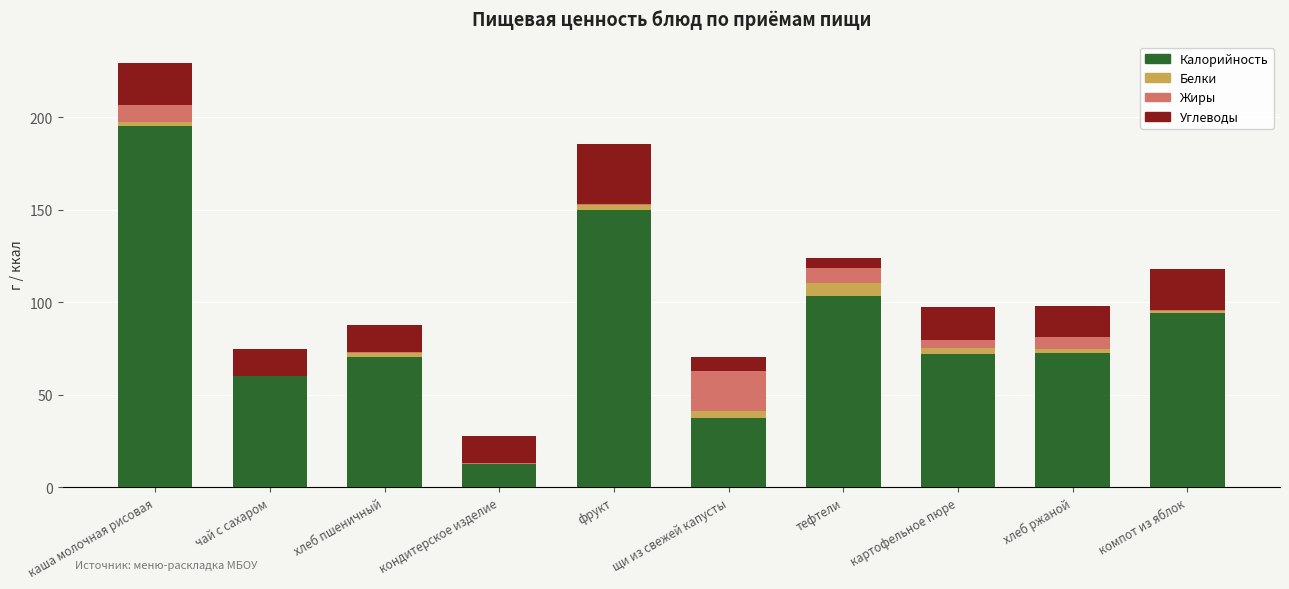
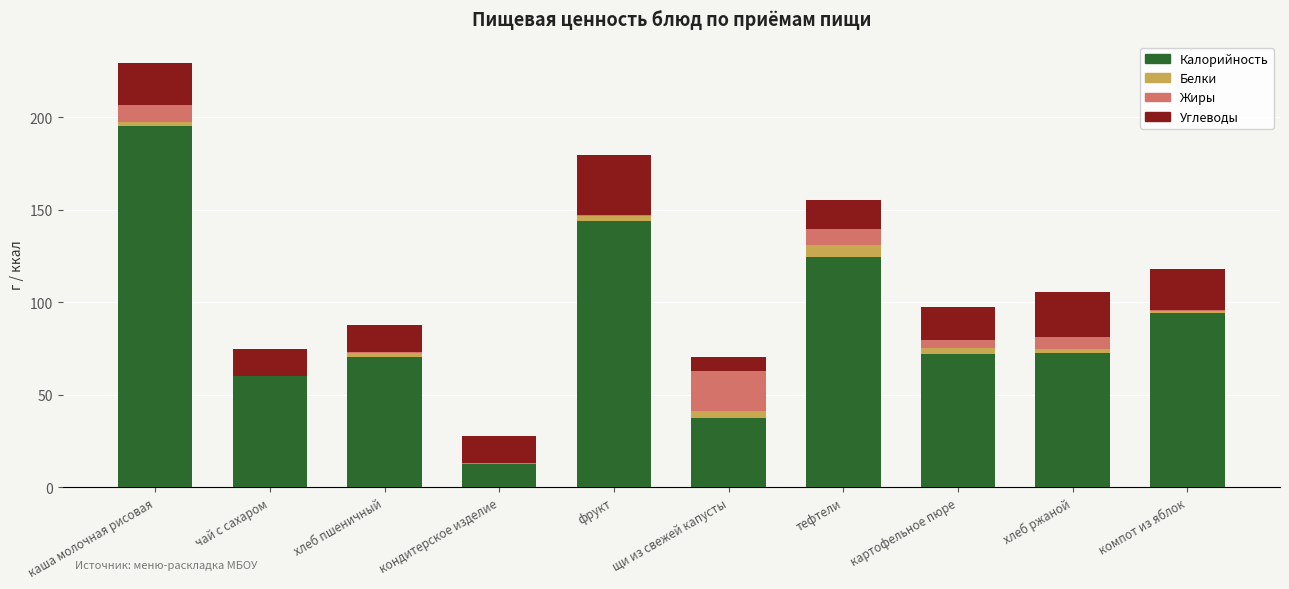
  {
    "Калорийность": {
      "каша молочная рисовая": 195,
      "чай с сахаром": 60,
      "хлеб пшеничный": 70,
      "кондитерское изделие": 13,
-     "фрукт": 150,
+     "фрукт": 144,
      "щи из свежей капусты": 38,
-     "тефтели": 103,
+     "тефтели": 124,
      "картофельное пюре": 72,
      "хлеб ржаной": 73,
      "компот из яблок": 94
    },
    "Белки": {
      "каша молочная рисовая": 2,
      "чай с сахаром": 0,
      "хлеб пшеничный": 2,
      "фрукт": 2,
      "щи из свежей капусты": 4,
      "тефтели": 7,
      "картофельное пюре": 3,
      "хлеб ржаной": 2
    },
    "Жиры": {
      "каша молочная рисовая": 9,
      "чай с сахаром": 0,
      "щи из свежей капусты": 22,
      "тефтели": 9,
      "картофельное пюре": 4,
      "хлеб ржаной": 6
    },
    "Углеводы": {
      "каша молочная рисовая": 23,
      "чай с сахаром": 15,
      "хлеб пшеничный": 15,
      "кондитерское изделие": 14,
      "фрукт": 33,
      "щи из свежей капусты": 8,
-     "тефтели": 5,
+     "тефтели": 15,
      "картофельное пюре": 18,
-     "хлеб ржаной": 17,
+     "хлеб ржаной": 24,
      "компот из яблок": 22
    }
  }
